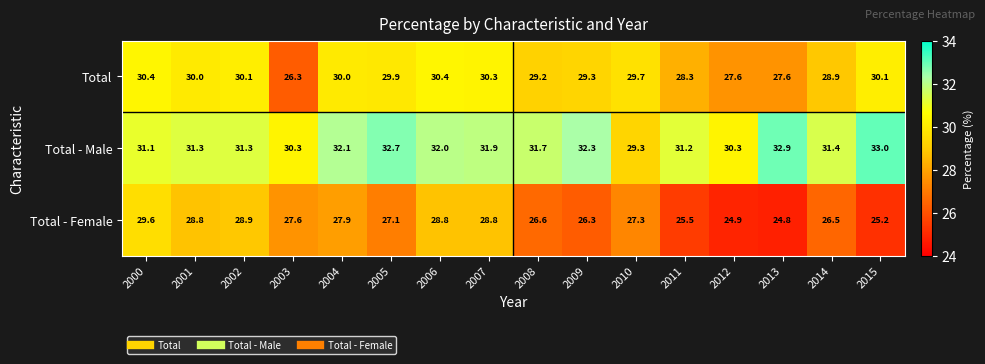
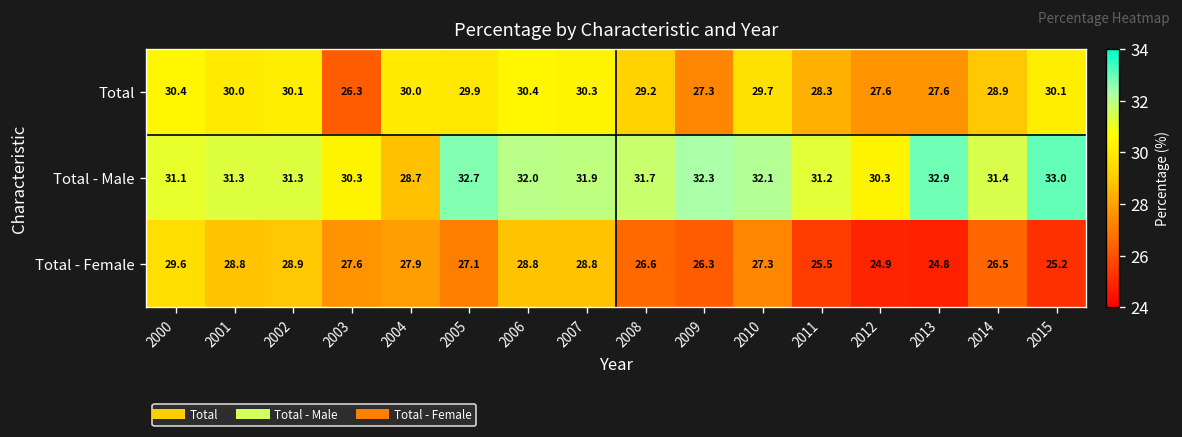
  {
    "Total": {
      "2000": 30.4,
      "2001": 30.0,
      "2002": 30.1,
      "2003": 26.3,
      "2004": 30.0,
      "2005": 29.9,
      "2006": 30.4,
      "2007": 30.3,
      "2008": 29.2,
-     "2009": 29.3,
+     "2009": 27.3,
      "2010": 29.7,
      "2011": 28.3,
      "2012": 27.6,
      "2013": 27.6,
      "2014": 28.9,
      "2015": 30.1
    },
    "Total - Male": {
      "2000": 31.1,
      "2001": 31.3,
      "2002": 31.3,
      "2003": 30.3,
-     "2004": 32.1,
+     "2004": 28.7,
      "2005": 32.7,
      "2006": 32.0,
      "2007": 31.9,
      "2008": 31.7,
      "2009": 32.3,
-     "2010": 29.3,
+     "2010": 32.1,
      "2011": 31.2,
      "2012": 30.3,
      "2013": 32.9,
      "2014": 31.4,
      "2015": 33.0
    },
    "Total - Female": {
      "2000": 29.6,
      "2001": 28.8,
      "2002": 28.9,
      "2003": 27.6,
      "2004": 27.9,
      "2005": 27.1,
      "2006": 28.8,
      "2007": 28.8,
      "2008": 26.6,
      "2009": 26.3,
      "2010": 27.3,
      "2011": 25.5,
      "2012": 24.9,
      "2013": 24.8,
      "2014": 26.5,
      "2015": 25.2
    }
  }
